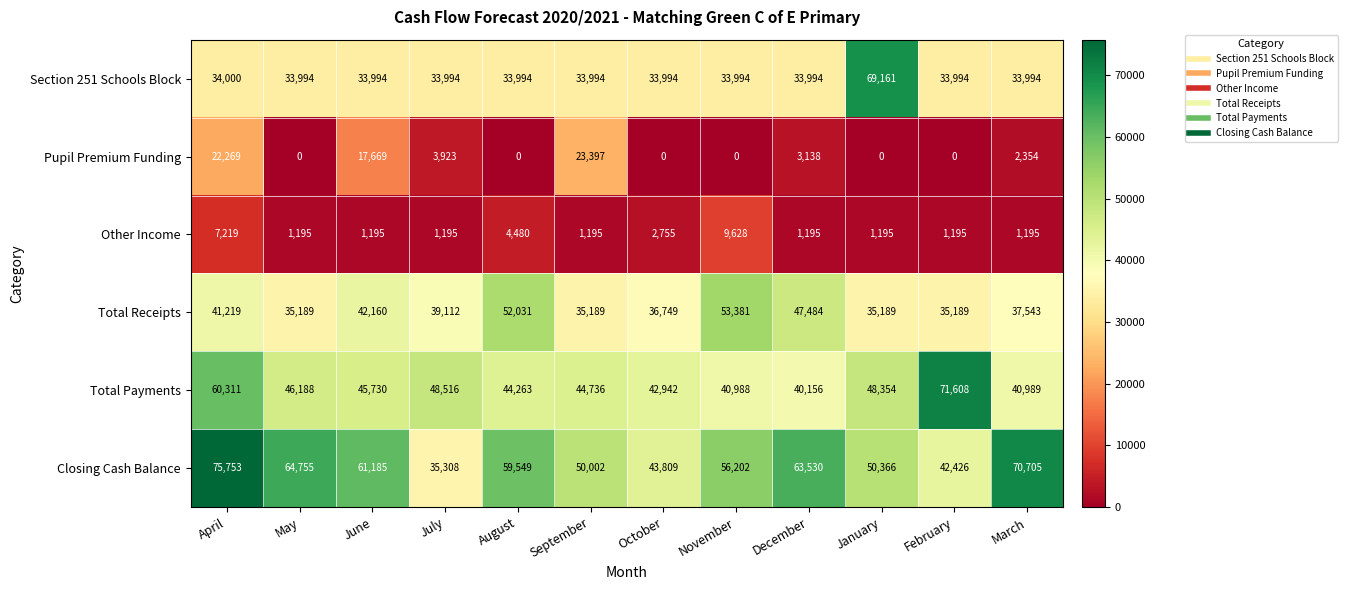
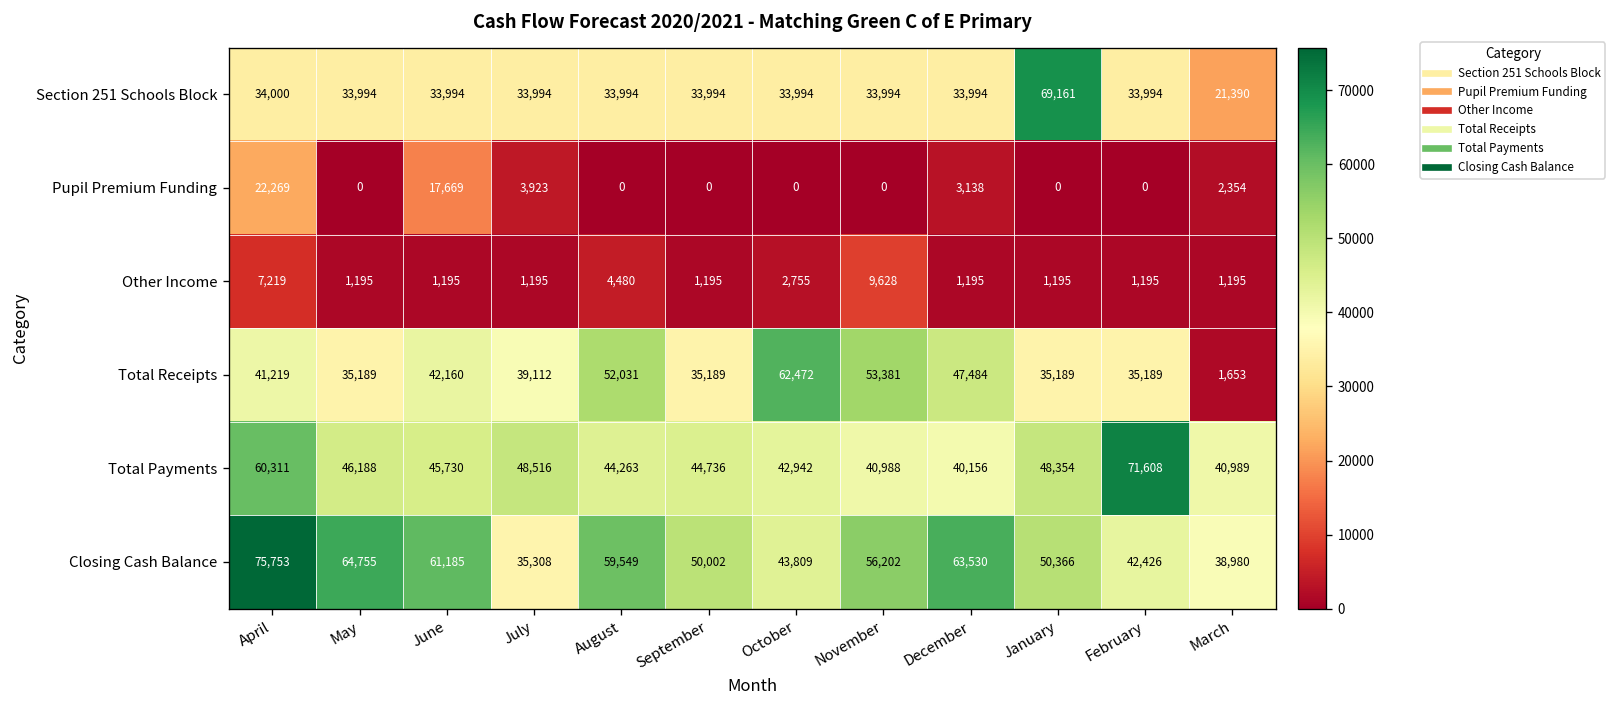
  {
    "Section 251 Schools Block": {
      "April": "34,000",
      "May": "33,994",
      "June": "33,994",
      "July": "33,994",
      "August": "33,994",
      "September": "33,994",
      "October": "33,994",
      "November": "33,994",
      "December": "33,994",
      "January": "69,161",
      "February": "33,994",
-     "March": "33,994"
+     "March": "21,390"
    },
    "Pupil Premium Funding": {
      "April": "22,269",
      "May": "0",
      "June": "17,669",
      "July": "3,923",
      "August": "0",
-     "September": "23,397",
+     "September": "0",
      "October": "0",
      "November": "0",
      "December": "3,138",
      "January": "0",
      "February": "0",
      "March": "2,354"
    },
    "Other Income": {
      "April": "7,219",
      "May": "1,195",
      "June": "1,195",
      "July": "1,195",
      "August": "4,480",
      "September": "1,195",
      "October": "2,755",
      "November": "9,628",
      "December": "1,195",
      "January": "1,195",
      "February": "1,195",
      "March": "1,195"
    },
    "Total Receipts": {
      "April": "41,219",
      "May": "35,189",
      "June": "42,160",
      "July": "39,112",
      "August": "52,031",
      "September": "35,189",
-     "October": "36,749",
+     "October": "62,472",
      "November": "53,381",
      "December": "47,484",
      "January": "35,189",
      "February": "35,189",
-     "March": "37,543"
+     "March": "1,653"
    },
    "Total Payments": {
      "April": "60,311",
      "May": "46,188",
      "June": "45,730",
      "July": "48,516",
      "August": "44,263",
      "September": "44,736",
      "October": "42,942",
      "November": "40,988",
      "December": "40,156",
      "January": "48,354",
      "February": "71,608",
      "March": "40,989"
    },
    "Closing Cash Balance": {
      "April": "75,753",
      "May": "64,755",
      "June": "61,185",
      "July": "35,308",
      "August": "59,549",
      "September": "50,002",
      "October": "43,809",
      "November": "56,202",
      "December": "63,530",
      "January": "50,366",
      "February": "42,426",
-     "March": "70,705"
+     "March": "38,980"
    }
  }
